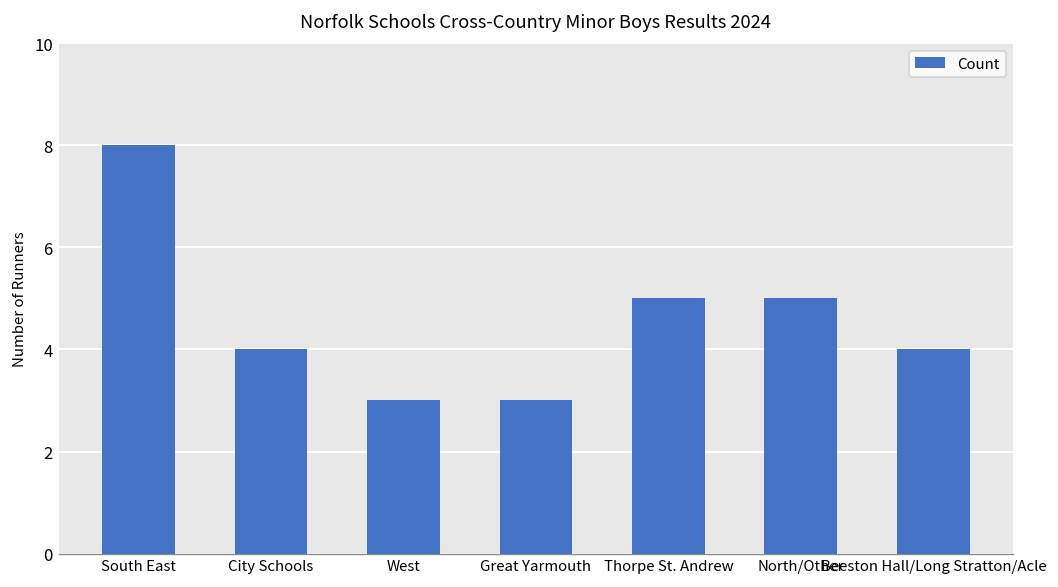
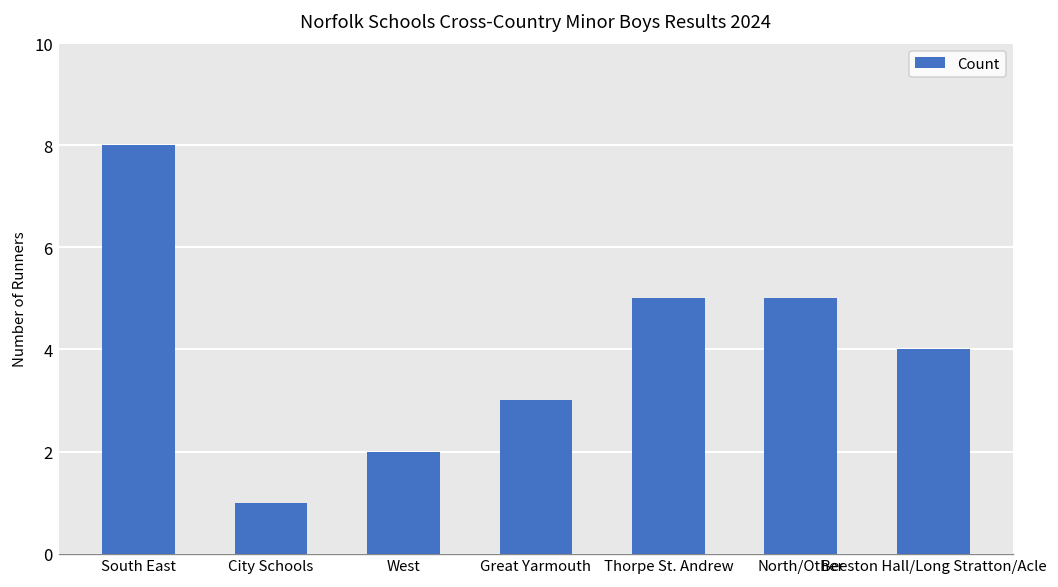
  {
    "South East": 8,
-   "City Schools": 4,
-   "West": 3,
+   "City Schools": 1,
+   "West": 2,
    "Great Yarmouth": 3,
    "Thorpe St. Andrew": 5,
    "Beeston Hall/Long Stratton/Acle": 4
  }
